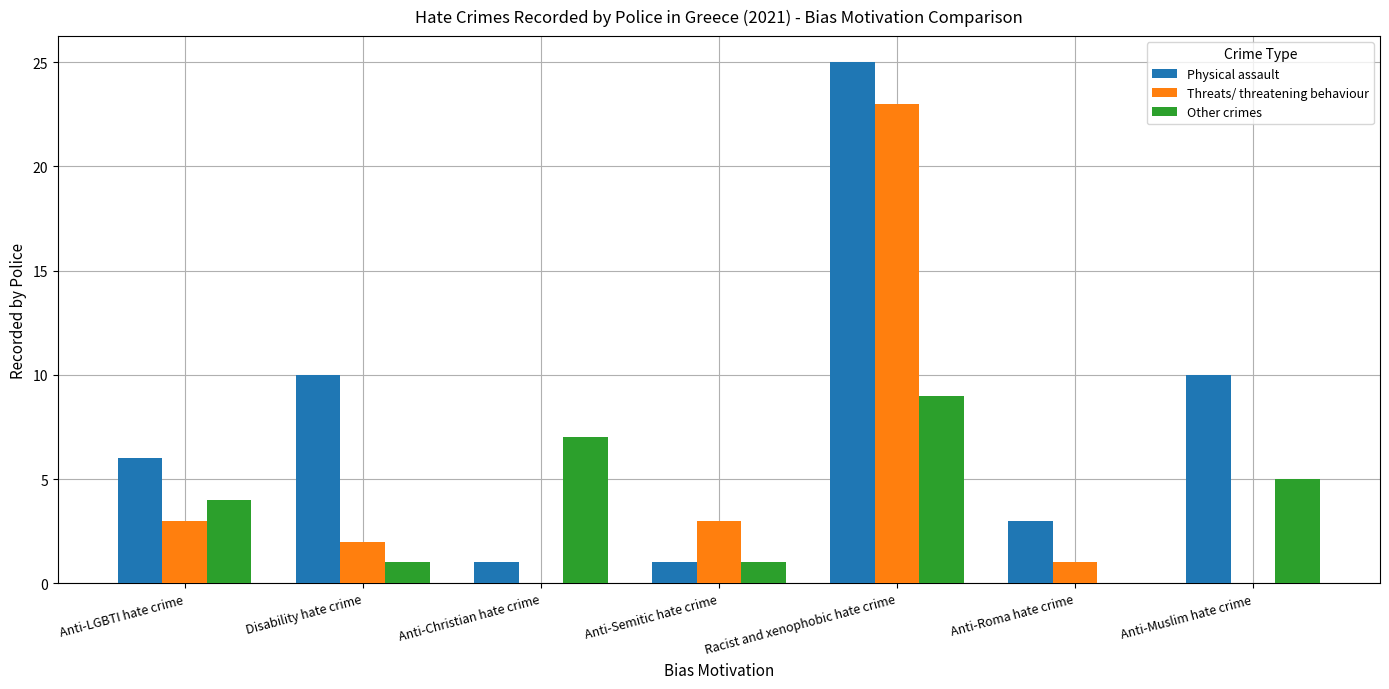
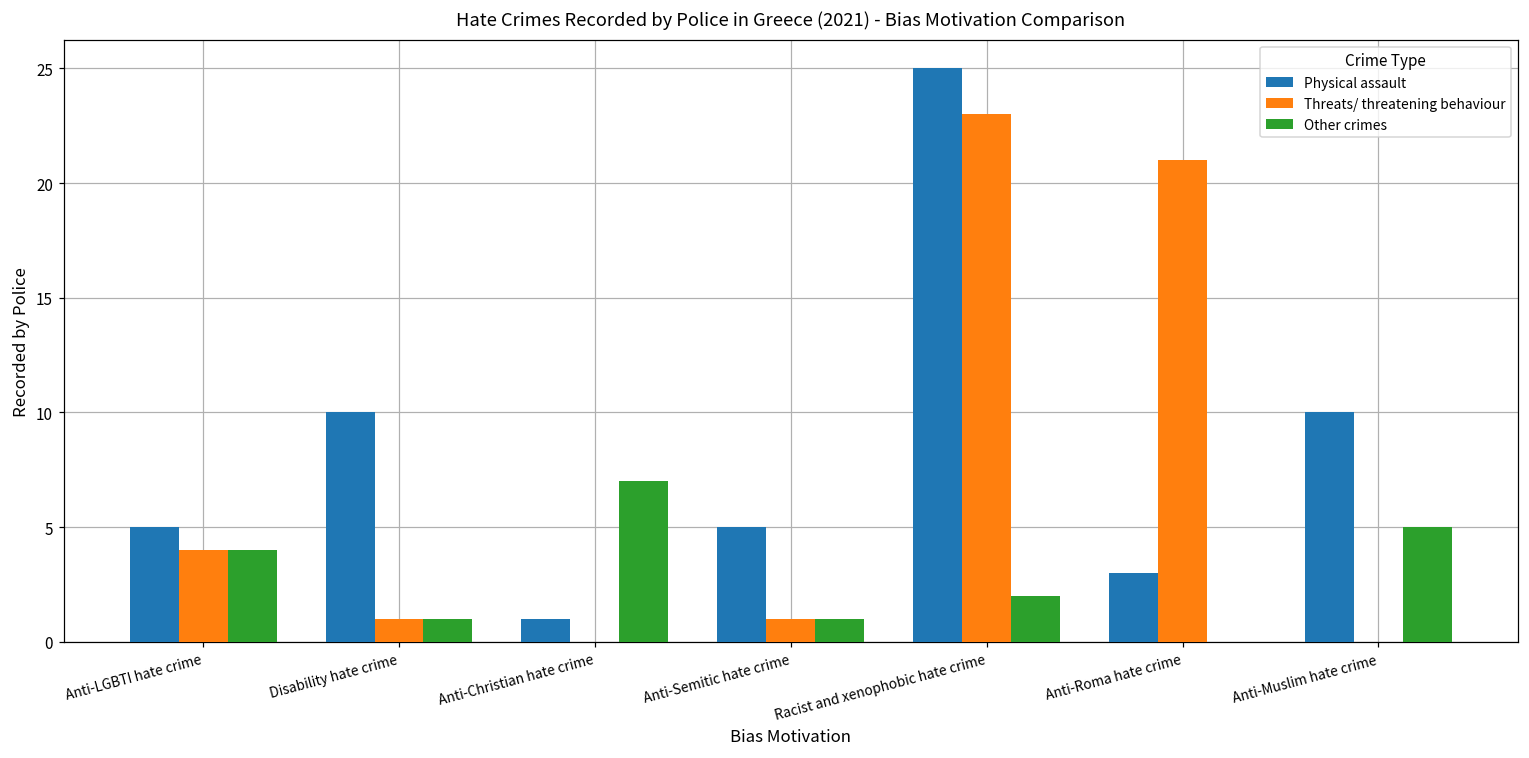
  {
    "Physical assault": {
-     "Anti-LGBTI hate crime": 6,
+     "Anti-LGBTI hate crime": 5,
      "Disability hate crime": 10,
      "Anti-Christian hate crime": 1,
-     "Anti-Semitic hate crime": 1,
+     "Anti-Semitic hate crime": 5,
      "Racist and xenophobic hate crime": 25,
      "Anti-Roma hate crime": 3,
      "Anti-Muslim hate crime": 10
    },
    "Threats/ threatening behaviour": {
-     "Anti-LGBTI hate crime": 3,
-     "Disability hate crime": 2,
+     "Anti-LGBTI hate crime": 4,
+     "Disability hate crime": 1,
      "Anti-Christian hate crime": 0,
-     "Anti-Semitic hate crime": 3,
+     "Anti-Semitic hate crime": 1,
      "Racist and xenophobic hate crime": 23,
-     "Anti-Roma hate crime": 1,
+     "Anti-Roma hate crime": 21,
      "Anti-Muslim hate crime": 0
    },
    "Other crimes": {
      "Anti-LGBTI hate crime": 4,
      "Disability hate crime": 1,
      "Anti-Christian hate crime": 7,
      "Anti-Semitic hate crime": 1,
-     "Racist and xenophobic hate crime": 9,
+     "Racist and xenophobic hate crime": 2,
      "Anti-Roma hate crime": 0,
      "Anti-Muslim hate crime": 5
    }
  }
